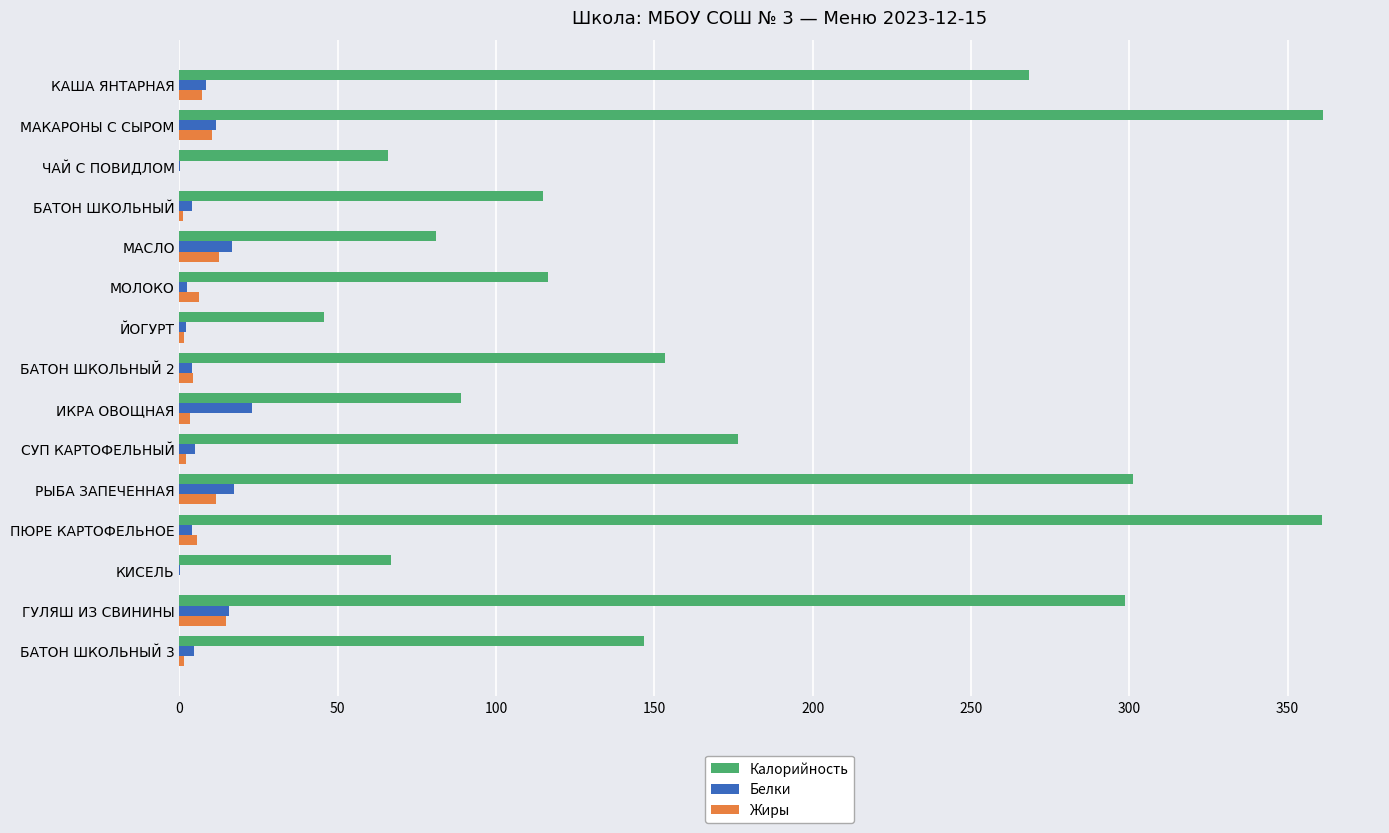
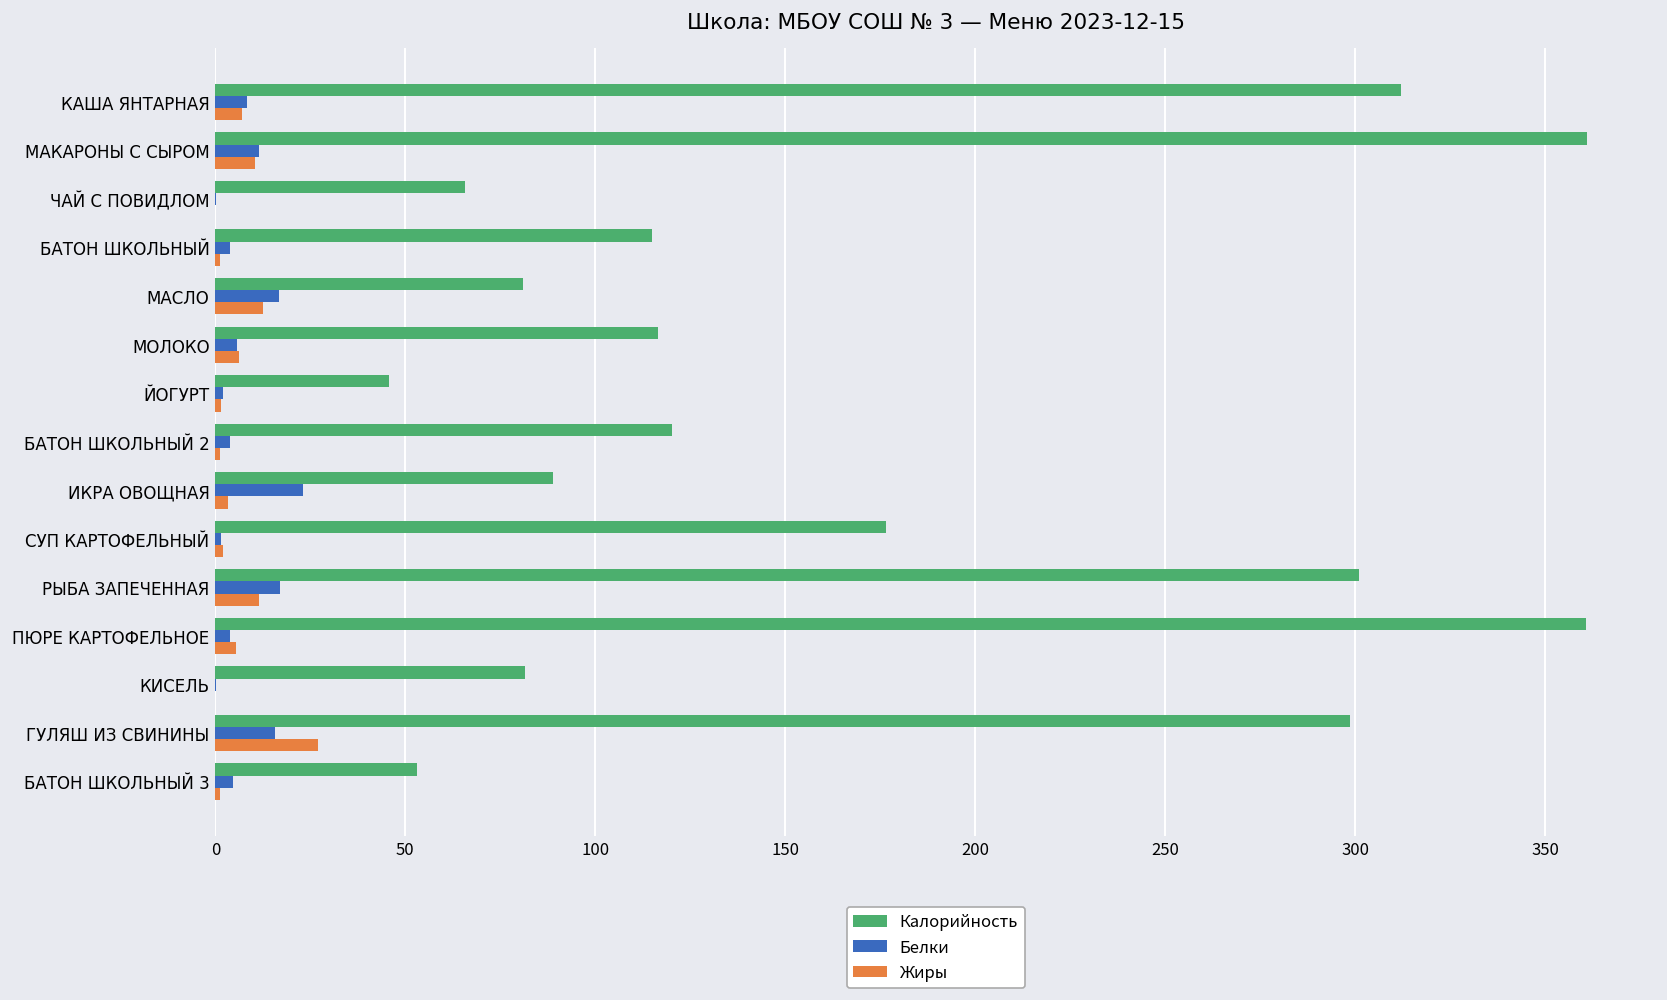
  {
    "Калорийность": {
-     "КАША ЯНТАРНАЯ": 268,
+     "КАША ЯНТАРНАЯ": 312,
      "МАКАРОНЫ С СЫРОМ": 361,
      "ЧАЙ С ПОВИДЛОМ": 66,
      "БАТОН ШКОЛЬНЫЙ": 115,
      "МАСЛО": 81,
      "МОЛОКО": 116,
      "ЙОГУРТ": 46,
-     "БАТОН ШКОЛЬНЫЙ 2": 153,
+     "БАТОН ШКОЛЬНЫЙ 2": 120,
      "ИКРА ОВОЩНАЯ": 89,
      "СУП КАРТОФЕЛЬНЫЙ": 176,
      "РЫБА ЗАПЕЧЕННАЯ": 301,
      "ПЮРЕ КАРТОФЕЛЬНОЕ": 361,
-     "КИСЕЛЬ": 67,
+     "КИСЕЛЬ": 82,
      "ГУЛЯШ ИЗ СВИНИНЫ": 299,
-     "БАТОН ШКОЛЬНЫЙ 3": 147
+     "БАТОН ШКОЛЬНЫЙ 3": 53
    },
    "Белки": {
      "КАША ЯНТАРНАЯ": 8,
      "МАКАРОНЫ С СЫРОМ": 12,
      "БАТОН ШКОЛЬНЫЙ": 4,
      "МАСЛО": 17,
-     "МОЛОКО": 2,
+     "МОЛОКО": 6,
      "ЙОГУРТ": 2,
      "БАТОН ШКОЛЬНЫЙ 2": 4,
      "ИКРА ОВОЩНАЯ": 23,
-     "СУП КАРТОФЕЛЬНЫЙ": 5,
+     "СУП КАРТОФЕЛЬНЫЙ": 1,
      "РЫБА ЗАПЕЧЕННАЯ": 17,
      "ПЮРЕ КАРТОФЕЛЬНОЕ": 4,
      "ГУЛЯШ ИЗ СВИНИНЫ": 16,
      "БАТОН ШКОЛЬНЫЙ 3": 5
    },
    "Жиры": {
      "КАША ЯНТАРНАЯ": 7,
      "МАКАРОНЫ С СЫРОМ": 10,
      "ЧАЙ С ПОВИДЛОМ": 0,
      "БАТОН ШКОЛЬНЫЙ": 1,
      "МАСЛО": 12,
      "МОЛОКО": 6,
      "ЙОГУРТ": 1,
-     "БАТОН ШКОЛЬНЫЙ 2": 4,
+     "БАТОН ШКОЛЬНЫЙ 2": 1,
      "ИКРА ОВОЩНАЯ": 3,
      "СУП КАРТОФЕЛЬНЫЙ": 2,
      "РЫБА ЗАПЕЧЕННАЯ": 12,
      "ПЮРЕ КАРТОФЕЛЬНОЕ": 5,
      "КИСЕЛЬ": 0,
-     "ГУЛЯШ ИЗ СВИНИНЫ": 15,
+     "ГУЛЯШ ИЗ СВИНИНЫ": 27,
      "БАТОН ШКОЛЬНЫЙ 3": 1
    }
  }
